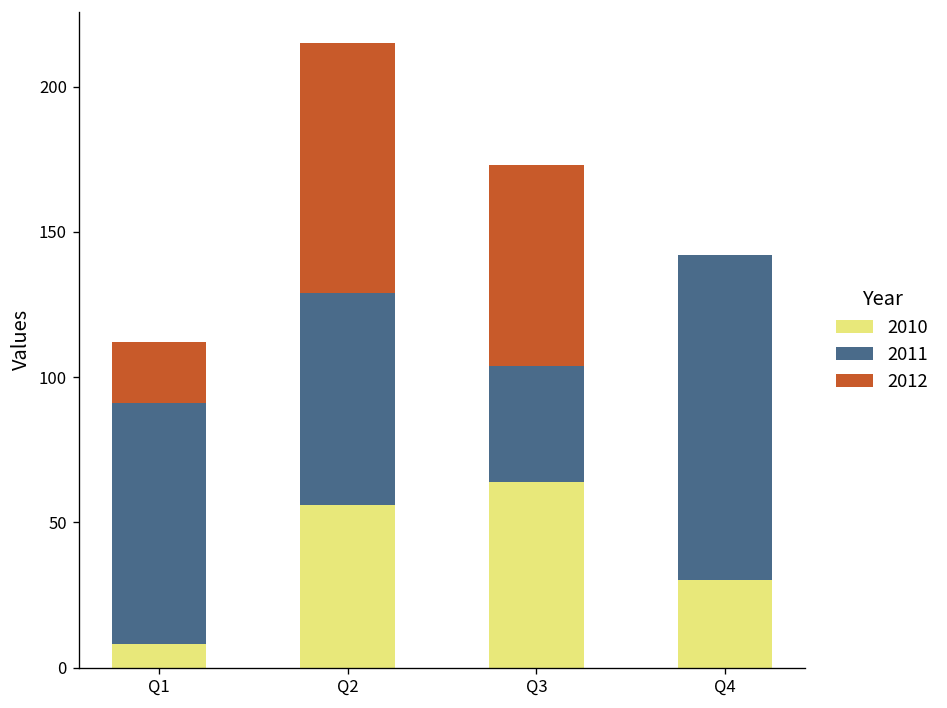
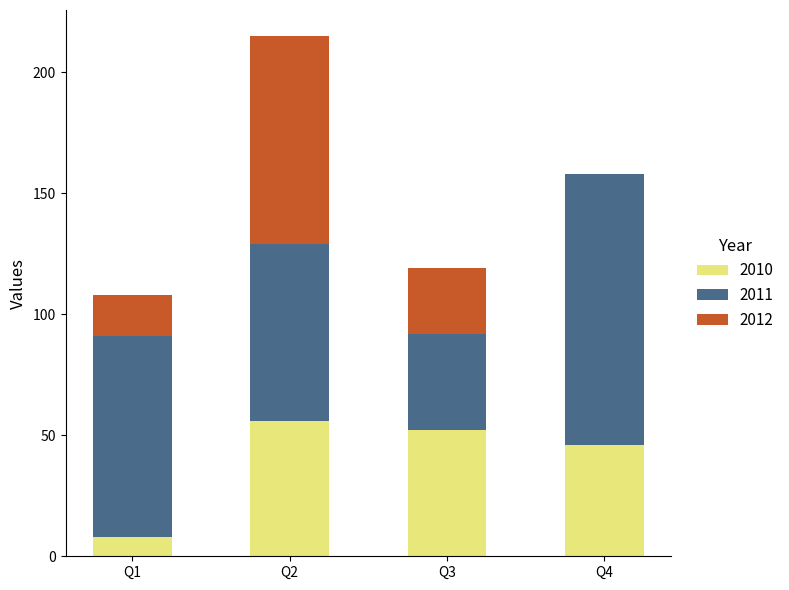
  {
    "2010": {
      "Q1": 8,
      "Q2": 56,
-     "Q3": 64,
-     "Q4": 30
+     "Q3": 52,
+     "Q4": 46
    },
    "2011": {
      "Q1": 83,
      "Q2": 73,
      "Q3": 40,
      "Q4": 112
    },
    "2012": {
-     "Q1": 21,
+     "Q1": 17,
      "Q2": 86,
-     "Q3": 69,
+     "Q3": 27,
      "Q4": 0
    }
  }
